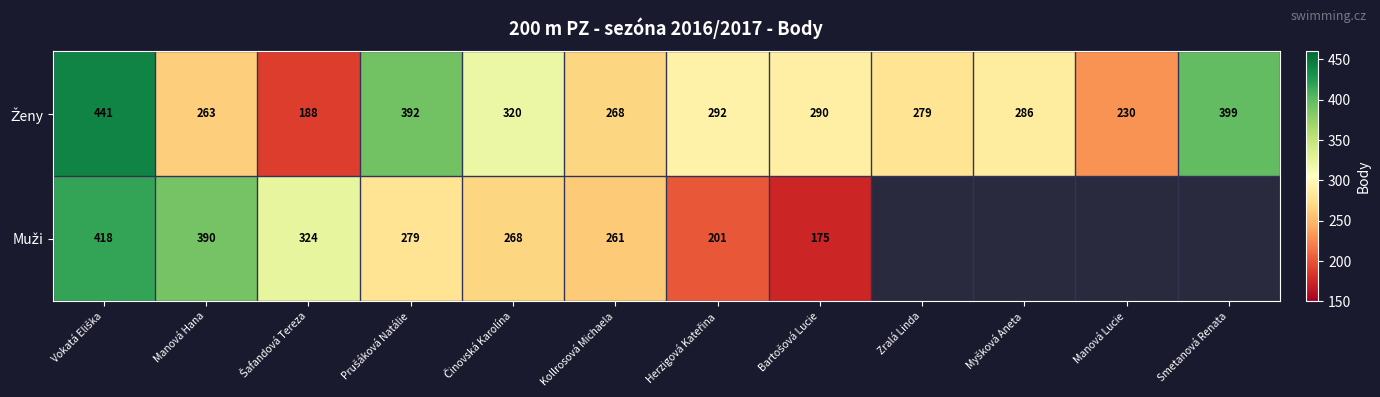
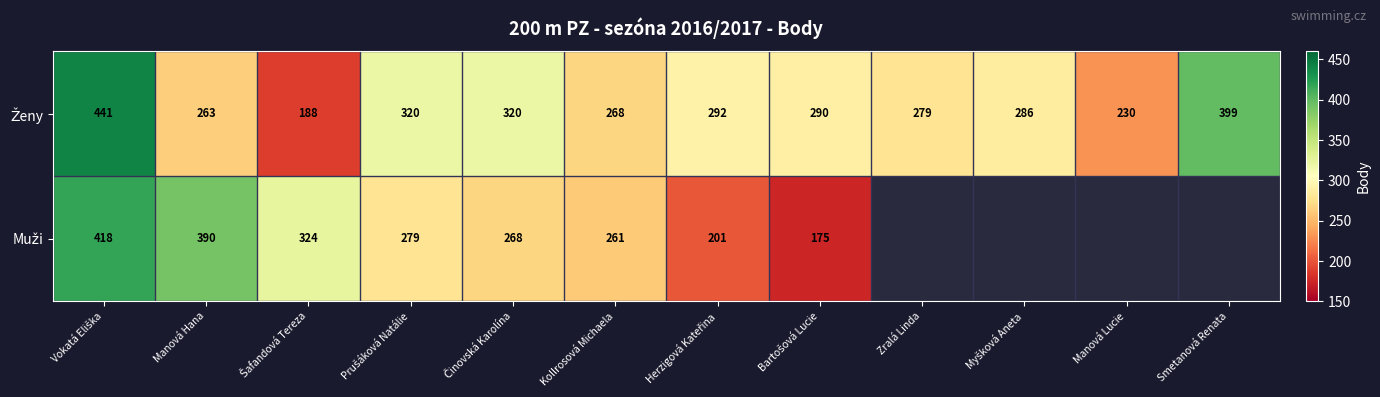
  {
    "Ženy": {
      "Vokatá Eliška": 441,
      "Manová Hana": 263,
      "Šafandová Tereza": 188,
-     "Prušáková Natálie": 392,
+     "Prušáková Natálie": 320,
      "Činovská Karolína": 320,
      "Kollrosová Michaela": 268,
      "Herzigová Kateřina": 292,
      "Bartošová Lucie": 290,
      "Zralá Linda": 279,
      "Myšková Aneta": 286,
      "Manová Lucie": 230,
      "Smetanová Renata": 399
    },
    "Muži": {
      "Vokatá Eliška": 418,
      "Manová Hana": 390,
      "Šafandová Tereza": 324,
      "Prušáková Natálie": 279,
      "Činovská Karolína": 268,
      "Kollrosová Michaela": 261,
      "Herzigová Kateřina": 201,
      "Bartošová Lucie": 175
    }
  }
